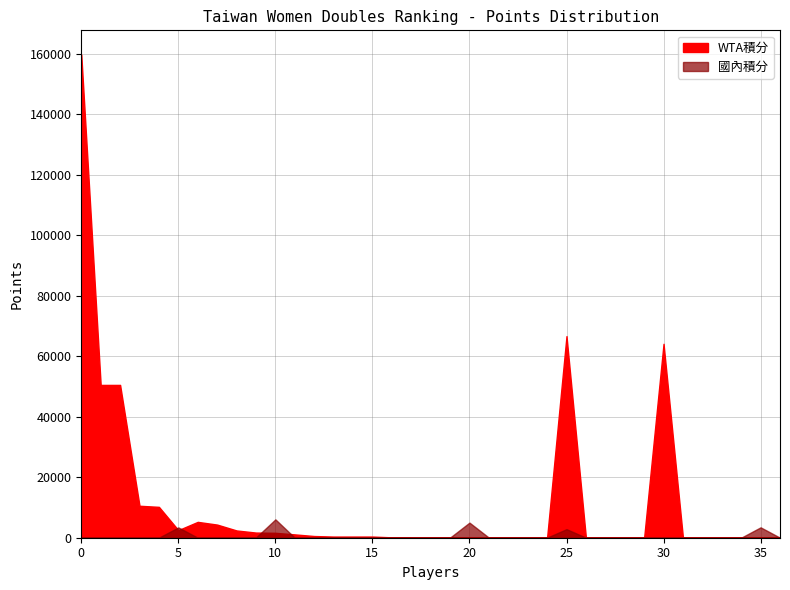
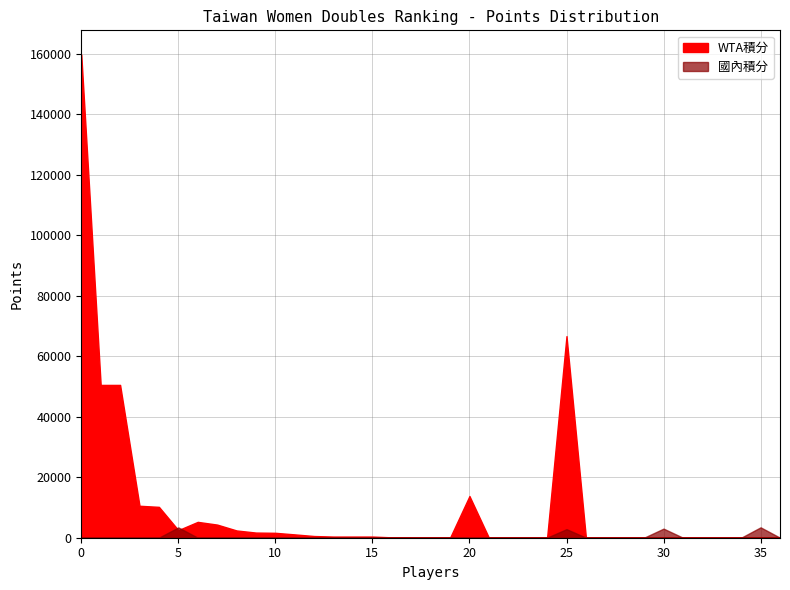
  {
    "WTA積分": {
      "0": 160000,
      "5": 3000,
      "10": 2000,
-     "20": 0,
+     "20": 14000,
      "25": 67000,
-     "30": 64000,
+     "30": 0,
      "35": 0
    },
    "國內積分": {
      "0": 0,
      "5": 3000,
-     "10": 6000,
-     "20": 5000,
+     "10": 0,
+     "20": 0,
      "25": 3000,
-     "30": 0,
+     "30": 3000,
      "35": 3000
    }
  }
